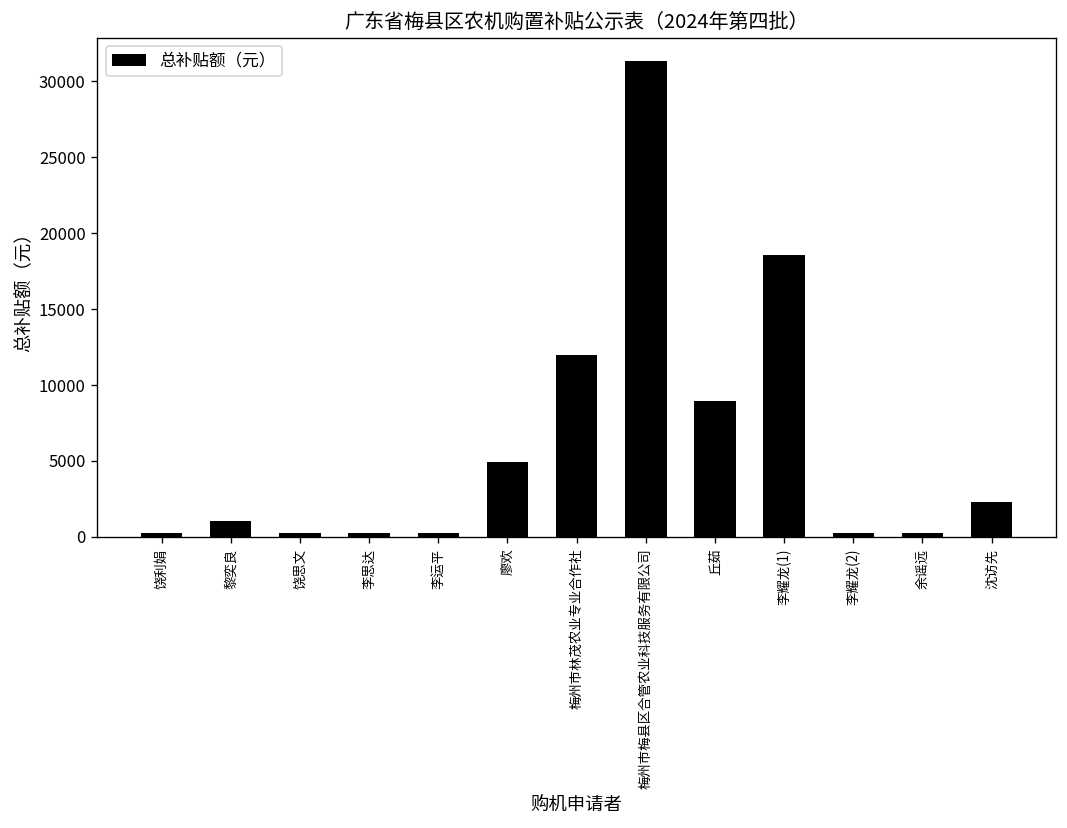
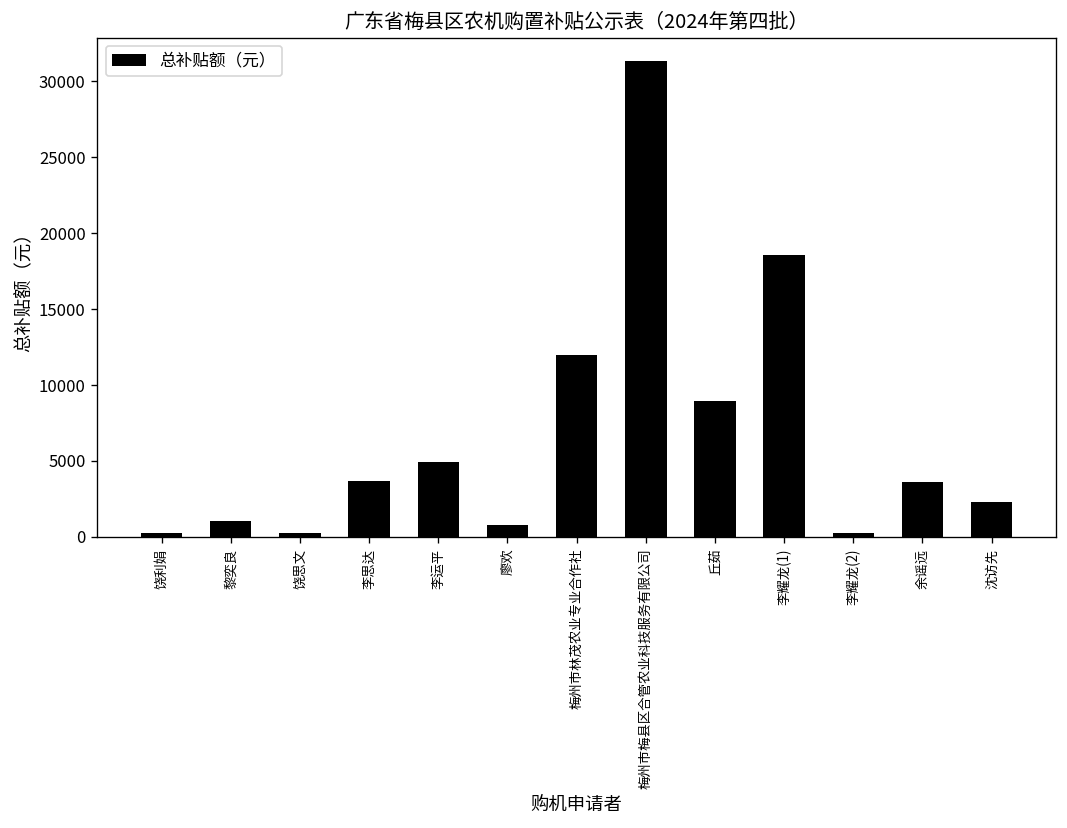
  {
    "饶利娟": 300,
    "黎奕良": 1100,
    "饶思文": 300,
-   "李思达": 300,
-   "李运平": 300,
-   "廖欢": 5000,
+   "李思达": 3700,
+   "李运平": 5000,
+   "廖欢": 800,
    "梅州市林茂农业专业合作社": 12000,
    "梅州市梅县区合管农业科技服务有限公司": 31300,
    "丘茹": 8900,
    "李耀龙(1)": 18600,
    "李耀龙(2)": 300,
-   "余谣远": 300,
+   "余谣远": 3600,
    "沈访先": 2300
  }
